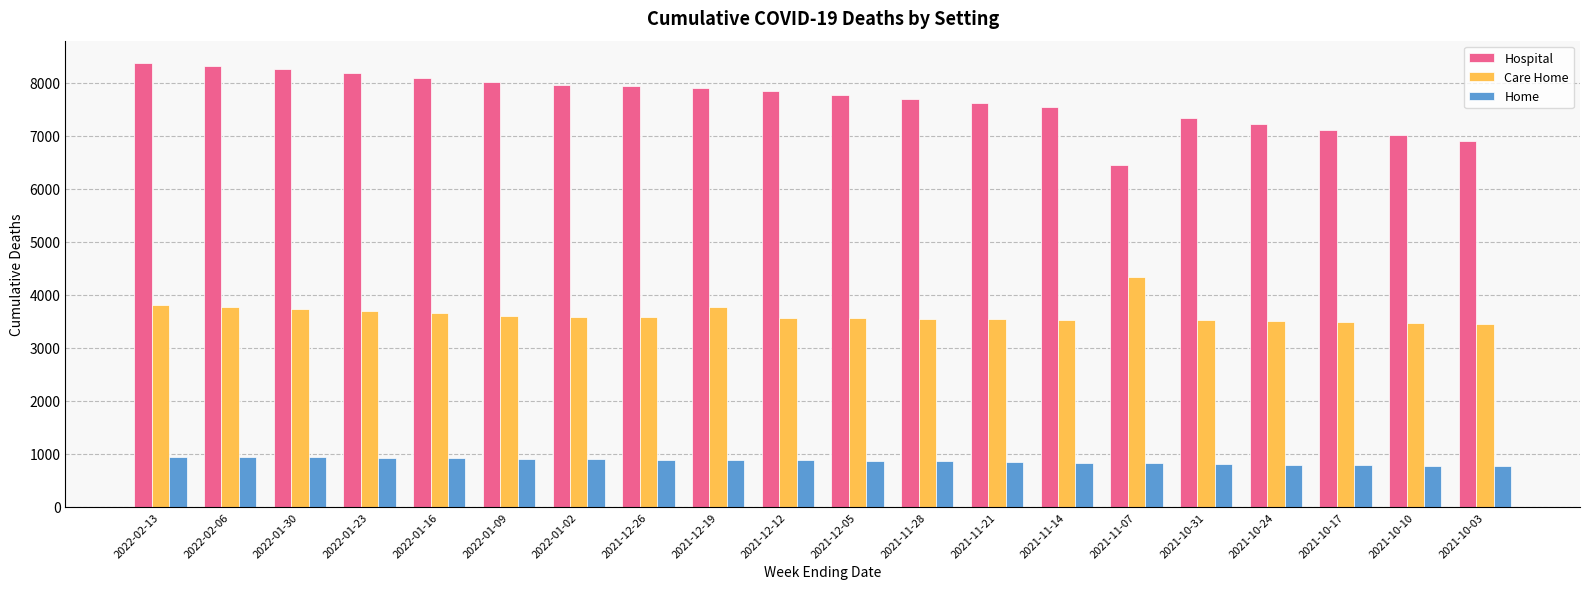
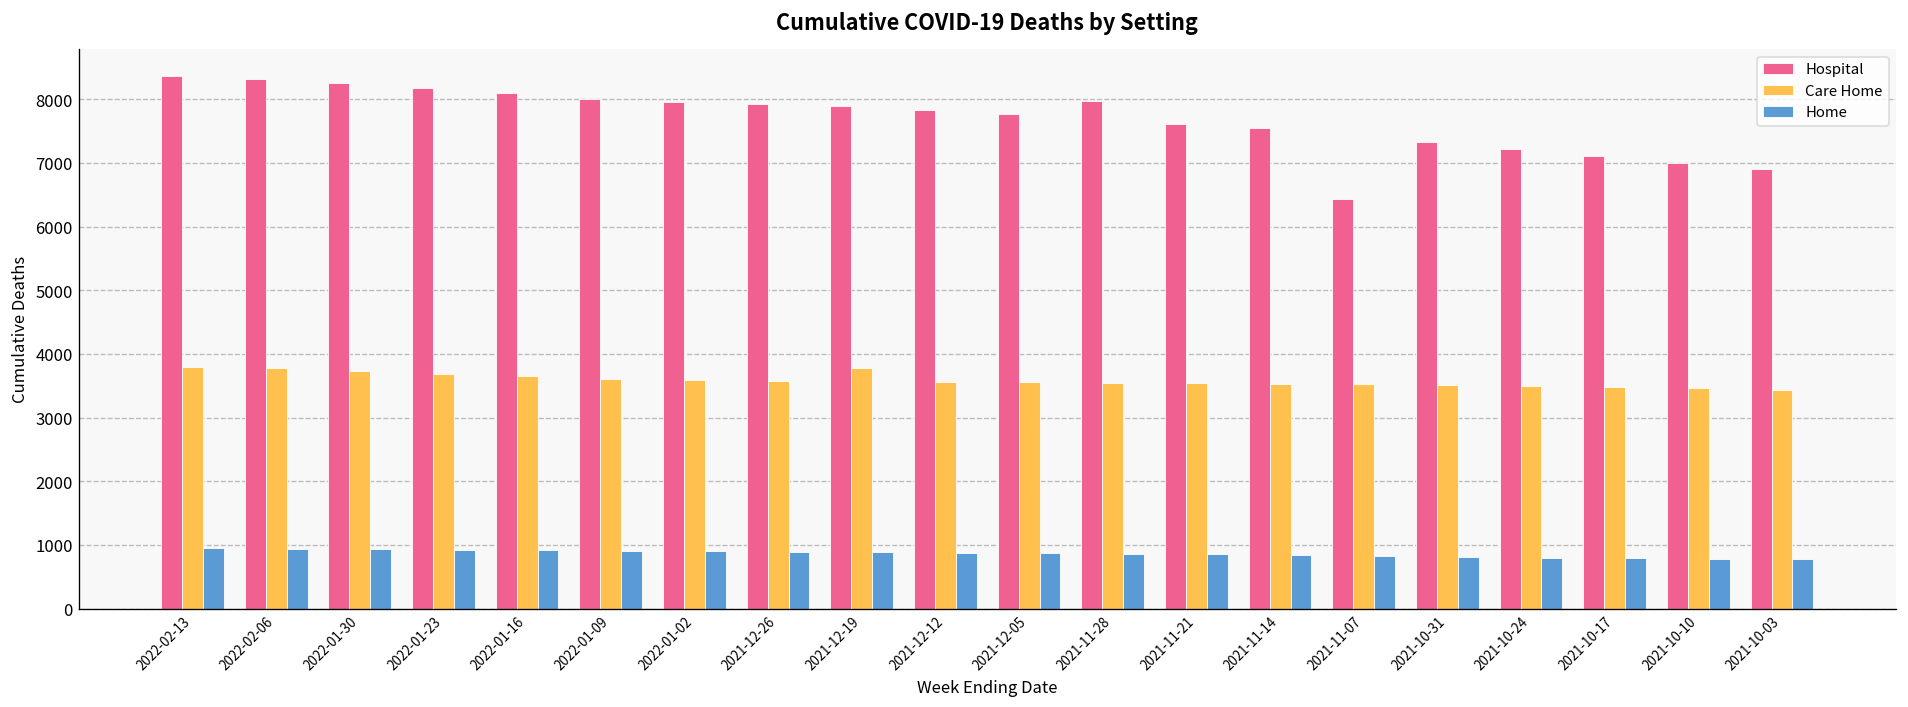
  {
    "Hospital": {
      "2022-02-13": 8400,
      "2022-02-06": 8300,
      "2022-01-30": 8300,
      "2022-01-23": 8200,
      "2022-01-16": 8100,
      "2022-01-09": 8000,
      "2022-01-02": 8000,
      "2021-12-26": 7900,
      "2021-12-19": 7900,
      "2021-12-12": 7800,
      "2021-12-05": 7800,
-     "2021-11-28": 7700,
+     "2021-11-28": 8000,
      "2021-11-21": 7600,
      "2021-11-14": 7500,
      "2021-11-07": 6400,
      "2021-10-31": 7300,
      "2021-10-24": 7200,
      "2021-10-17": 7100,
      "2021-10-10": 7000,
      "2021-10-03": 6900
    },
    "Care Home": {
      "2022-02-13": 3800,
      "2022-02-06": 3800,
      "2022-01-30": 3700,
      "2022-01-23": 3700,
      "2022-01-16": 3600,
      "2022-01-09": 3600,
      "2022-01-02": 3600,
      "2021-12-26": 3600,
      "2021-12-19": 3800,
      "2021-12-12": 3600,
      "2021-12-05": 3600,
      "2021-11-28": 3500,
      "2021-11-21": 3500,
      "2021-11-14": 3500,
-     "2021-11-07": 4300,
+     "2021-11-07": 3500,
      "2021-10-31": 3500,
      "2021-10-24": 3500,
      "2021-10-17": 3500,
      "2021-10-10": 3500,
      "2021-10-03": 3400
    },
    "Home": {
      "2022-02-13": 900,
      "2022-02-06": 900,
      "2022-01-30": 900,
      "2022-01-23": 900,
      "2022-01-16": 900,
      "2022-01-09": 900,
      "2022-01-02": 900,
      "2021-12-26": 900,
      "2021-12-19": 900,
      "2021-12-12": 900,
      "2021-12-05": 900,
      "2021-11-28": 900,
      "2021-11-21": 800,
      "2021-11-14": 800,
      "2021-11-07": 800,
      "2021-10-31": 800,
      "2021-10-24": 800,
      "2021-10-17": 800,
      "2021-10-10": 800,
      "2021-10-03": 800
    }
  }
